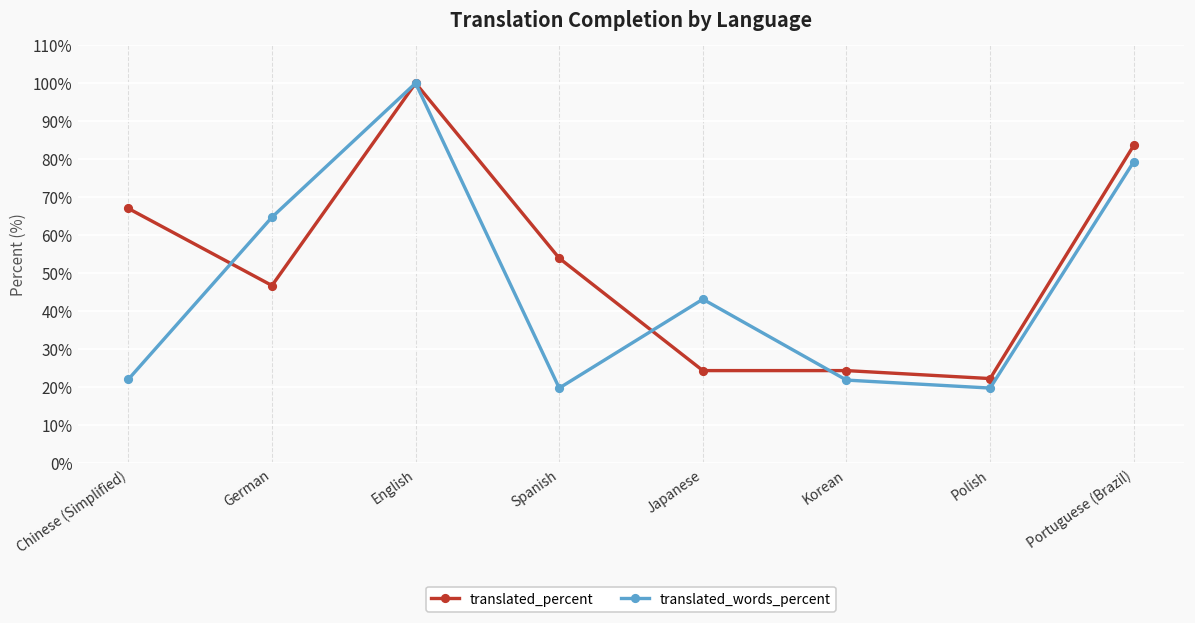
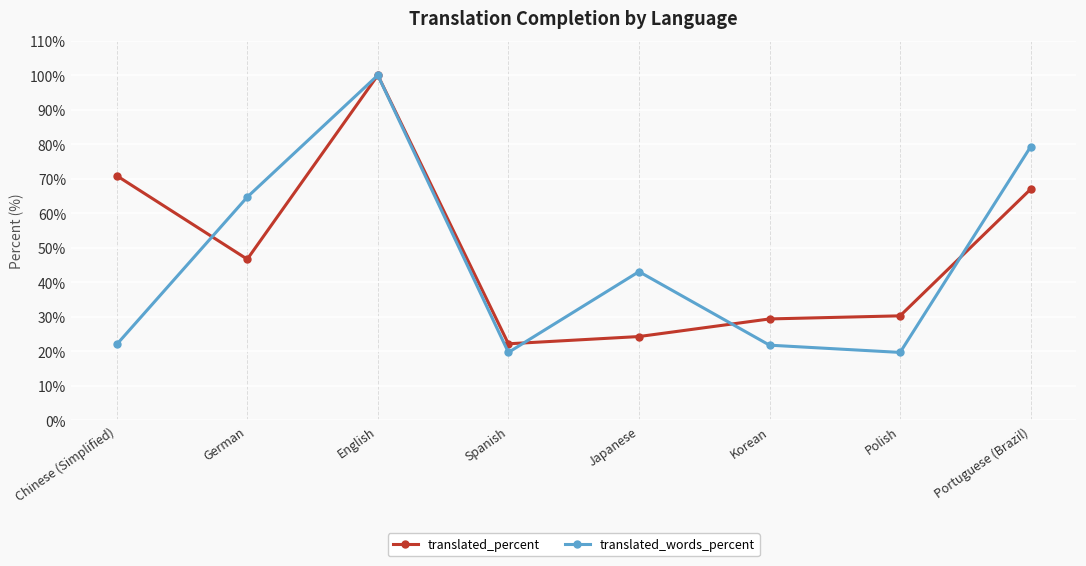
  {
    "translated_percent": {
-     "Chinese (Simplified)": "67%",
+     "Chinese (Simplified)": "71%",
      "German": "47%",
-     "Spanish": "54%",
+     "Spanish": "22%",
      "Japanese": "24%",
-     "Korean": "24%",
-     "Polish": "22%",
-     "Portuguese (Brazil)": "84%"
+     "Korean": "29%",
+     "Polish": "30%",
+     "Portuguese (Brazil)": "67%"
    },
    "translated_words_percent": {
      "Chinese (Simplified)": "22%",
      "German": "65%",
      "Spanish": "20%",
      "Japanese": "43%",
      "Korean": "22%",
      "Polish": "20%",
      "Portuguese (Brazil)": "79%"
    }
  }
